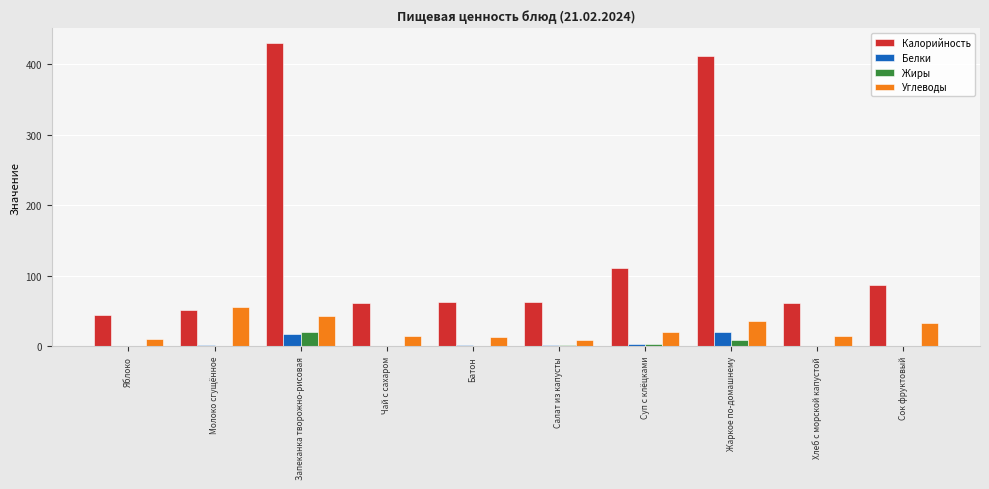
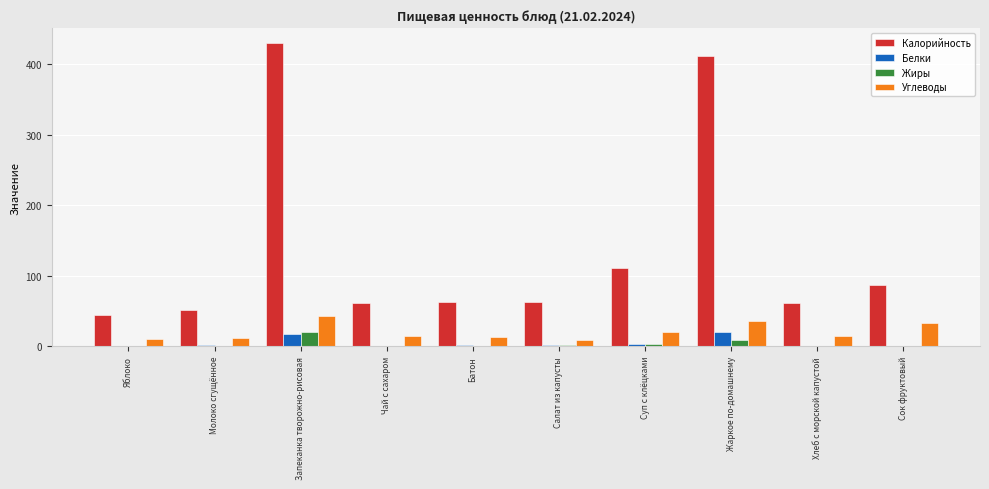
  {
    "Калорийность": {
      "Яблоко": 40,
      "Молоко сгущённое": 50,
      "Запеканка творожно-рисовая": 430,
      "Чай с сахаром": 60,
      "Батон": 60,
      "Салат из капусты": 60,
      "Суп с клёцками": 110,
      "Жаркое по-домашнему": 410,
      "Хлеб с морской капустой": 60,
      "Сок фруктовый": 90
    },
    "Белки": {
      "Запеканка творожно-рисовая": 20,
      "Жаркое по-домашнему": 20
    },
    "Жиры": {
      "Молоко сгущённое": 0,
      "Запеканка творожно-рисовая": 20,
      "Батон": 0,
      "Суп с клёцками": 0,
      "Жаркое по-домашнему": 10,
      "Хлеб с морской капустой": 0
    },
    "Углеводы": {
      "Яблоко": 10,
-     "Молоко сгущённое": 60,
+     "Молоко сгущённое": 10,
      "Запеканка творожно-рисовая": 40,
      "Чай с сахаром": 20,
      "Батон": 10,
      "Салат из капусты": 10,
      "Суп с клёцками": 20,
      "Жаркое по-домашнему": 40,
      "Хлеб с морской капустой": 20,
      "Сок фруктовый": 30
    }
  }
